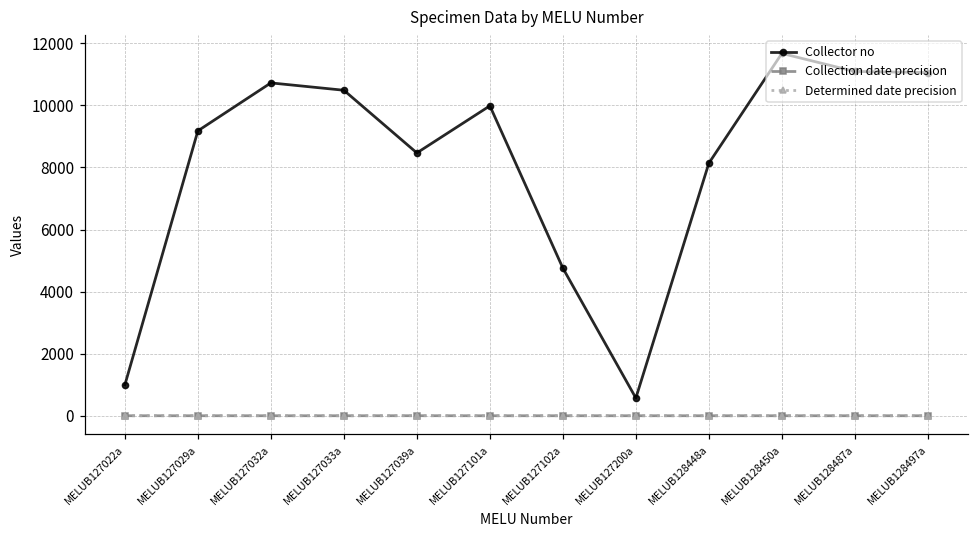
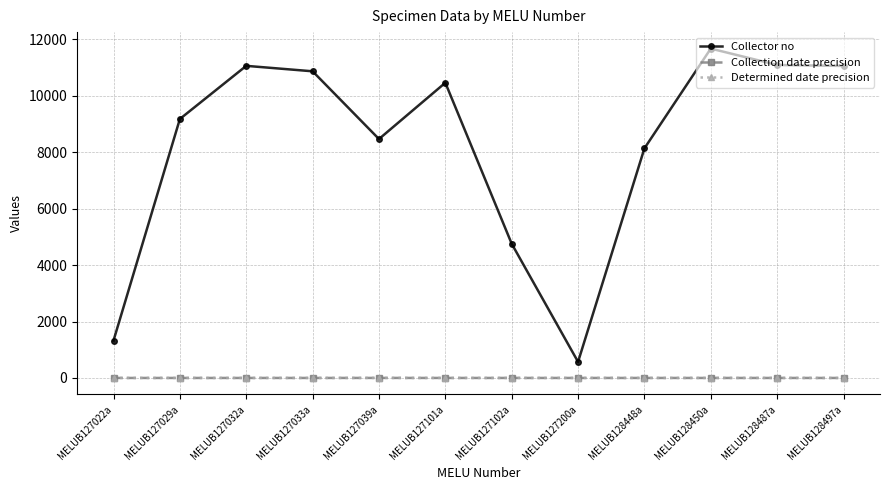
  {
    "Collector no": {
-     "MELUB127022a": 1000,
+     "MELUB127022a": 1300,
      "MELUB127029a": 9200,
-     "MELUB127032a": 10700,
-     "MELUB127033a": 10500,
+     "MELUB127032a": 11100,
+     "MELUB127033a": 10900,
      "MELUB127039a": 8500,
-     "MELUB127101a": 10000,
+     "MELUB127101a": 10500,
      "MELUB127102a": 4800,
      "MELUB127200a": 600,
      "MELUB128448a": 8100
    },
    "Determined date precision": {
      "MELUB127022a": 0,
      "MELUB127029a": 0,
      "MELUB127032a": 0,
      "MELUB127033a": 0,
      "MELUB127039a": 0,
      "MELUB127101a": 0,
      "MELUB127102a": 0,
      "MELUB127200a": 0,
      "MELUB128448a": 0,
      "MELUB128450a": 0,
      "MELUB128487a": 0,
      "MELUB128497a": 0
    }
  }
